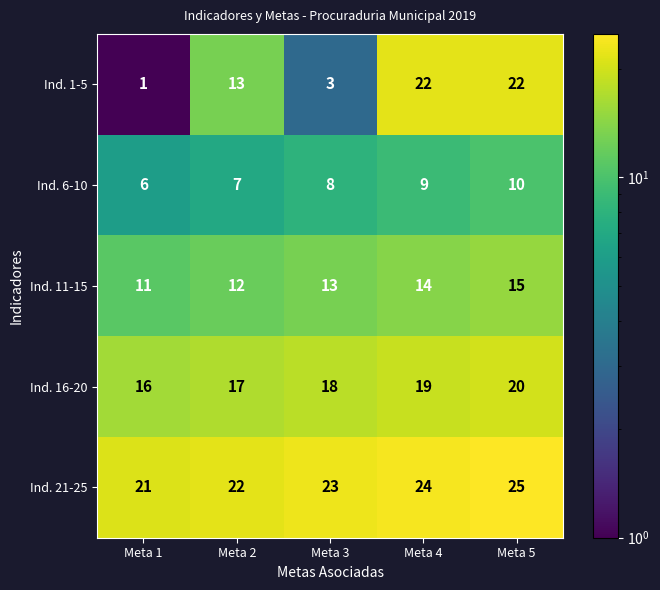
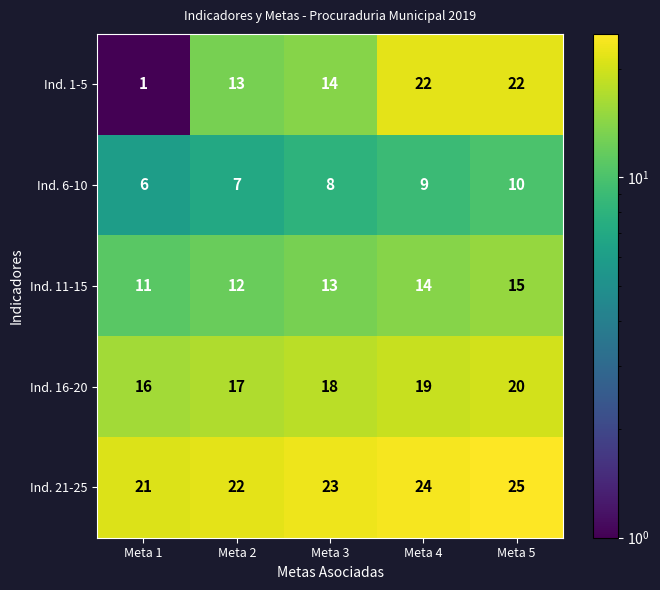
  {
    "Ind. 1-5": {
      "Meta 1": 1,
      "Meta 2": 13,
-     "Meta 3": 3,
+     "Meta 3": 14,
      "Meta 4": 22,
      "Meta 5": 22
    },
    "Ind. 6-10": {
      "Meta 1": 6,
      "Meta 2": 7,
      "Meta 3": 8,
      "Meta 4": 9,
      "Meta 5": 10
    },
    "Ind. 11-15": {
      "Meta 1": 11,
      "Meta 2": 12,
      "Meta 3": 13,
      "Meta 4": 14,
      "Meta 5": 15
    },
    "Ind. 16-20": {
      "Meta 1": 16,
      "Meta 2": 17,
      "Meta 3": 18,
      "Meta 4": 19,
      "Meta 5": 20
    },
    "Ind. 21-25": {
      "Meta 1": 21,
      "Meta 2": 22,
      "Meta 3": 23,
      "Meta 4": 24,
      "Meta 5": 25
    }
  }
